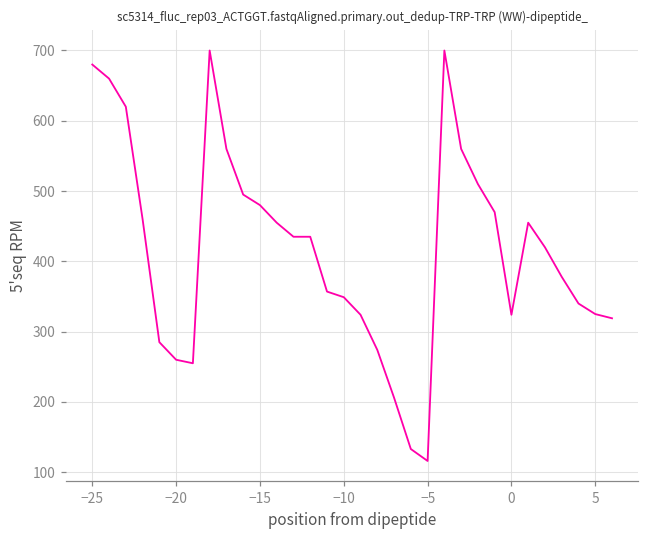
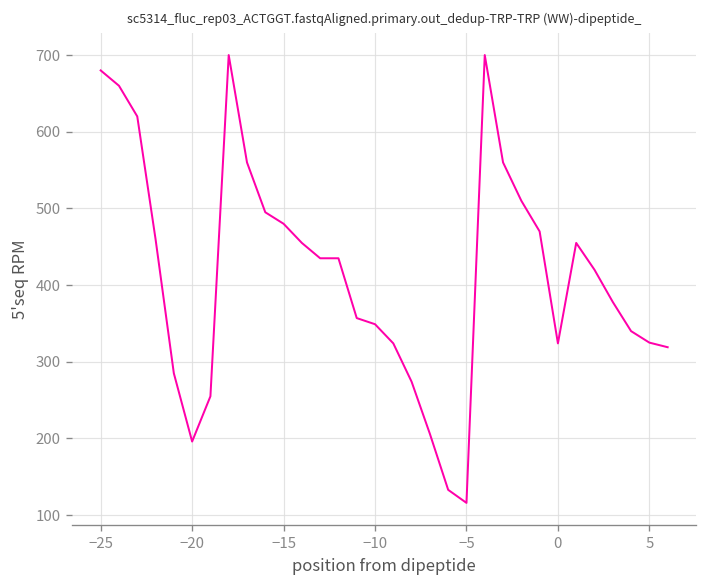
  {
    "−25": 680,
-   "−20": 260,
+   "−20": 200,
    "−15": 480,
    "−10": 350,
    "−5": 120,
    "0": 320,
    "5": 330
  }
